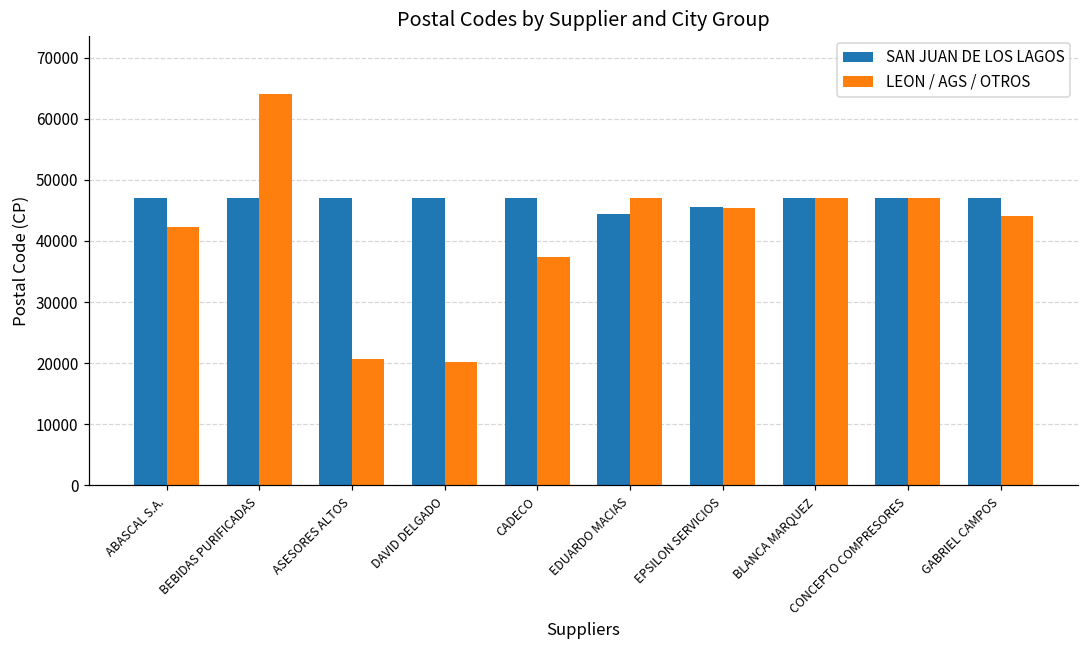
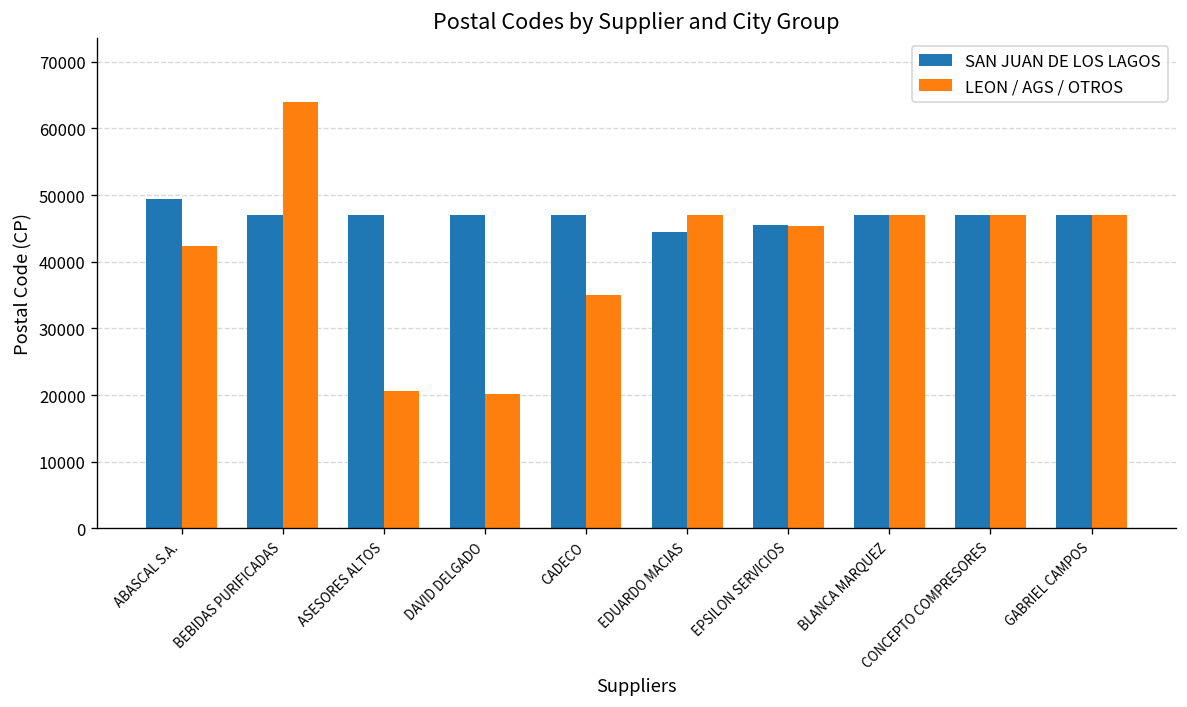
  {
    "SAN JUAN DE LOS LAGOS": {
-     "ABASCAL S.A.": 47000,
+     "ABASCAL S.A.": 49000,
      "BEBIDAS PURIFICADAS": 47000,
      "ASESORES ALTOS": 47000,
      "DAVID DELGADO": 47000,
      "CADECO": 47000,
      "EDUARDO MACIAS": 44000,
      "EPSILON SERVICIOS": 46000,
      "BLANCA MARQUEZ": 47000,
      "CONCEPTO COMPRESORES": 47000,
      "GABRIEL CAMPOS": 47000
    },
    "LEON / AGS / OTROS": {
      "ABASCAL S.A.": 42000,
      "BEBIDAS PURIFICADAS": 64000,
      "ASESORES ALTOS": 21000,
      "DAVID DELGADO": 20000,
-     "CADECO": 37000,
+     "CADECO": 35000,
      "EDUARDO MACIAS": 47000,
      "EPSILON SERVICIOS": 45000,
      "BLANCA MARQUEZ": 47000,
      "CONCEPTO COMPRESORES": 47000,
-     "GABRIEL CAMPOS": 44000
+     "GABRIEL CAMPOS": 47000
    }
  }
